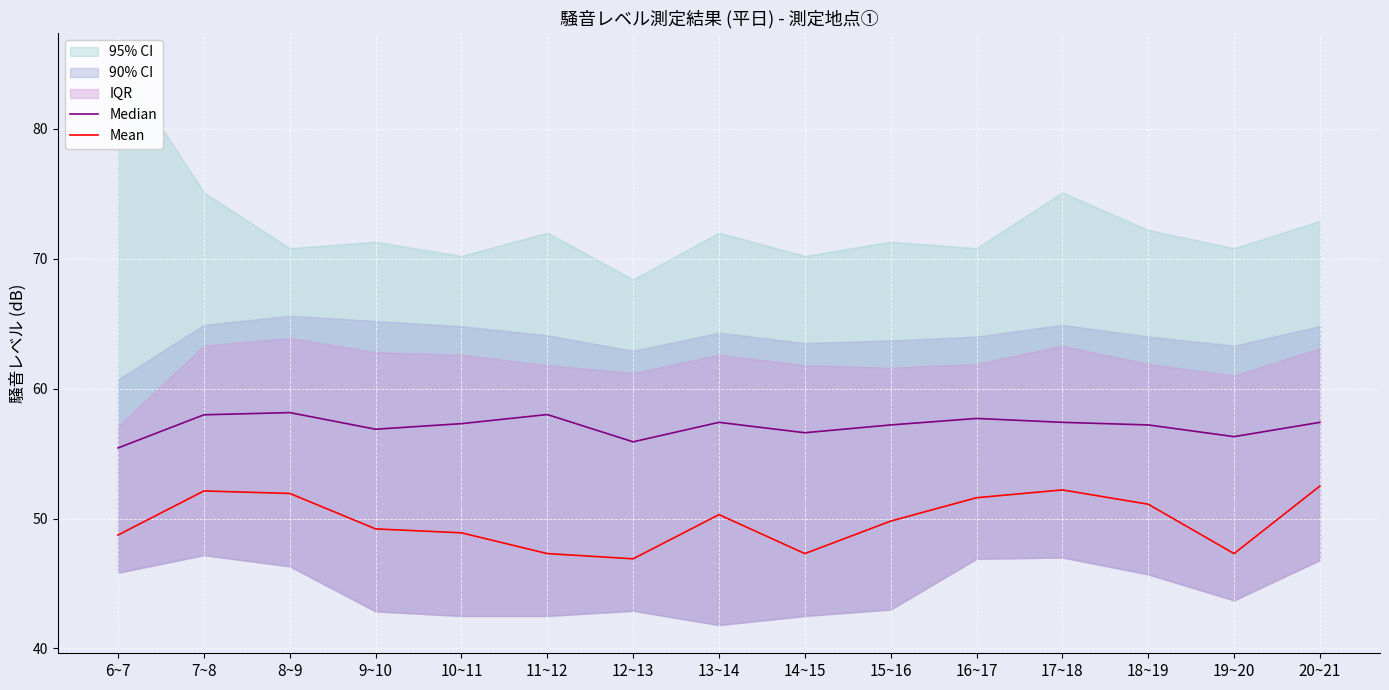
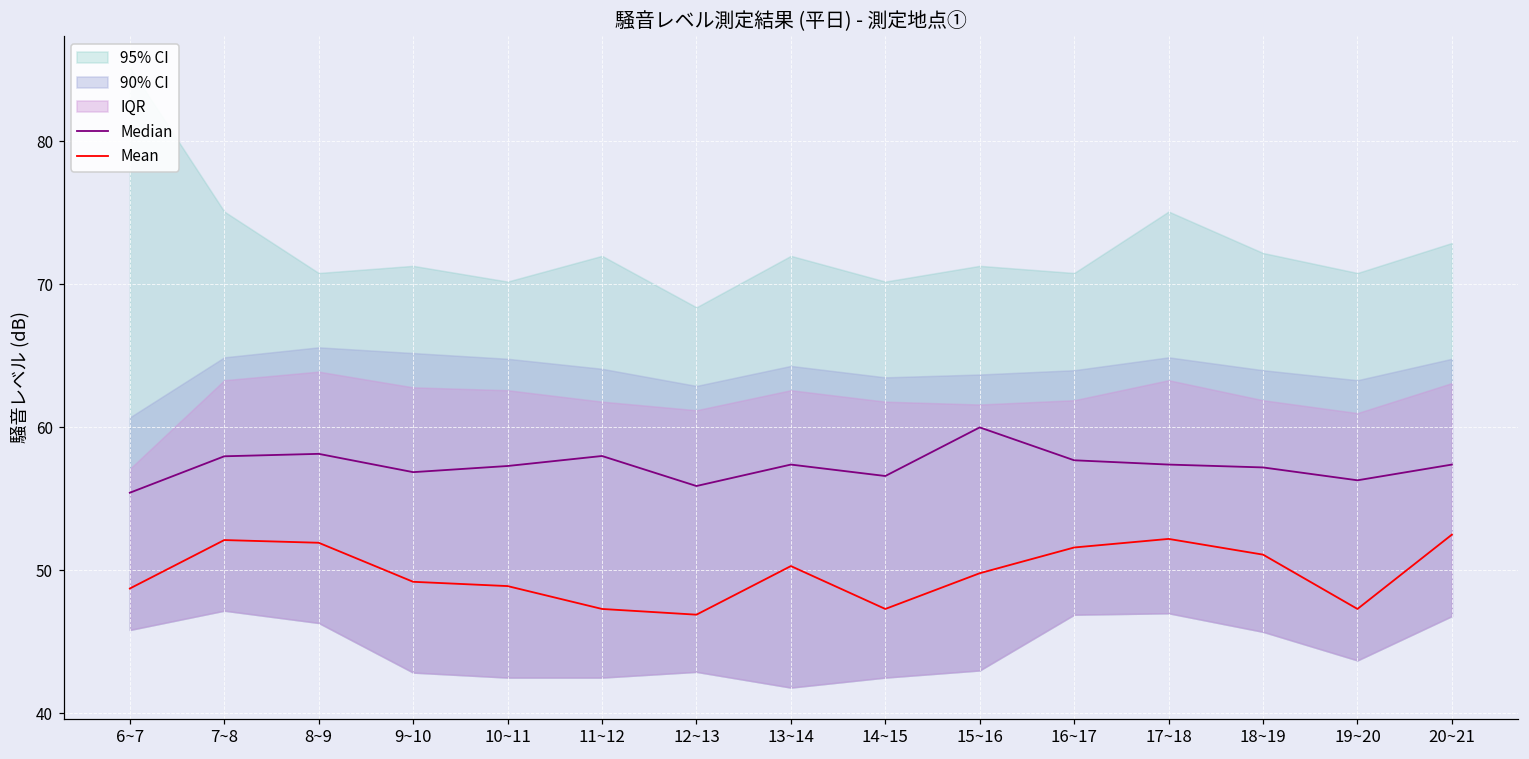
  {
    "Median": {
      "6~7": 55.4,
      "7~8": 58.0,
      "8~9": 58.2,
      "9~10": 56.9,
      "10~11": 57.3,
      "11~12": 58.0,
      "12~13": 55.9,
      "13~14": 57.4,
      "14~15": 56.6,
-     "15~16": 57.2,
+     "15~16": 60.0,
      "16~17": 57.7,
      "17~18": 57.4,
      "18~19": 57.2,
      "19~20": 56.3,
      "20~21": 57.4
    },
    "Mean": {
      "6~7": 48.7,
      "7~8": 52.1,
      "8~9": 51.9,
      "9~10": 49.2,
      "10~11": 48.9,
      "11~12": 47.3,
      "12~13": 46.9,
      "13~14": 50.3,
      "14~15": 47.3,
      "15~16": 49.8,
      "16~17": 51.6,
      "17~18": 52.2,
      "18~19": 51.1,
      "19~20": 47.3,
      "20~21": 52.5
    }
  }
